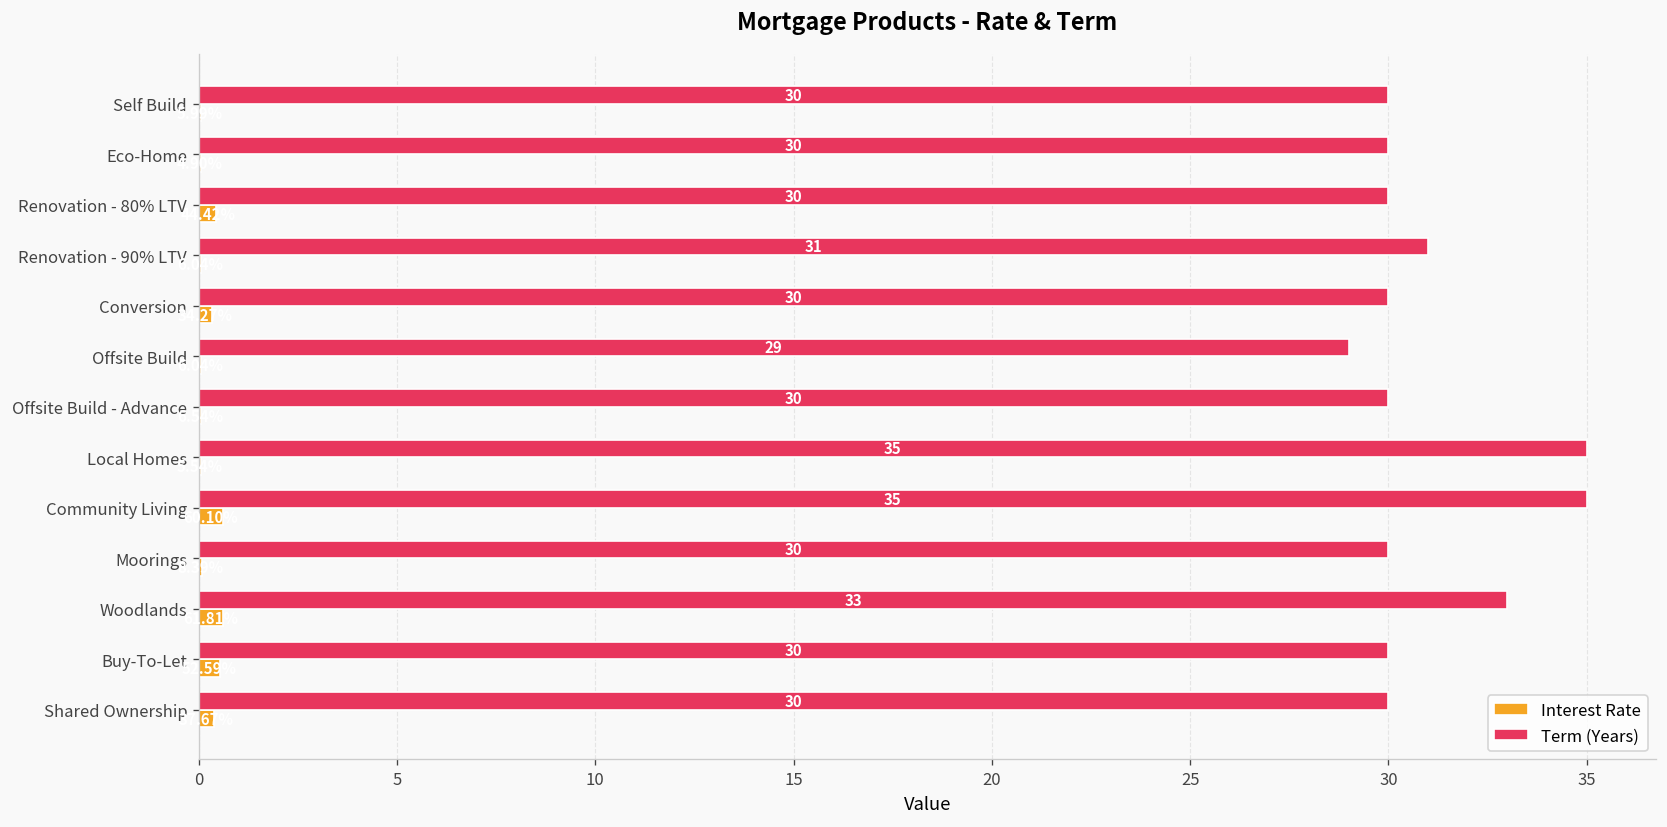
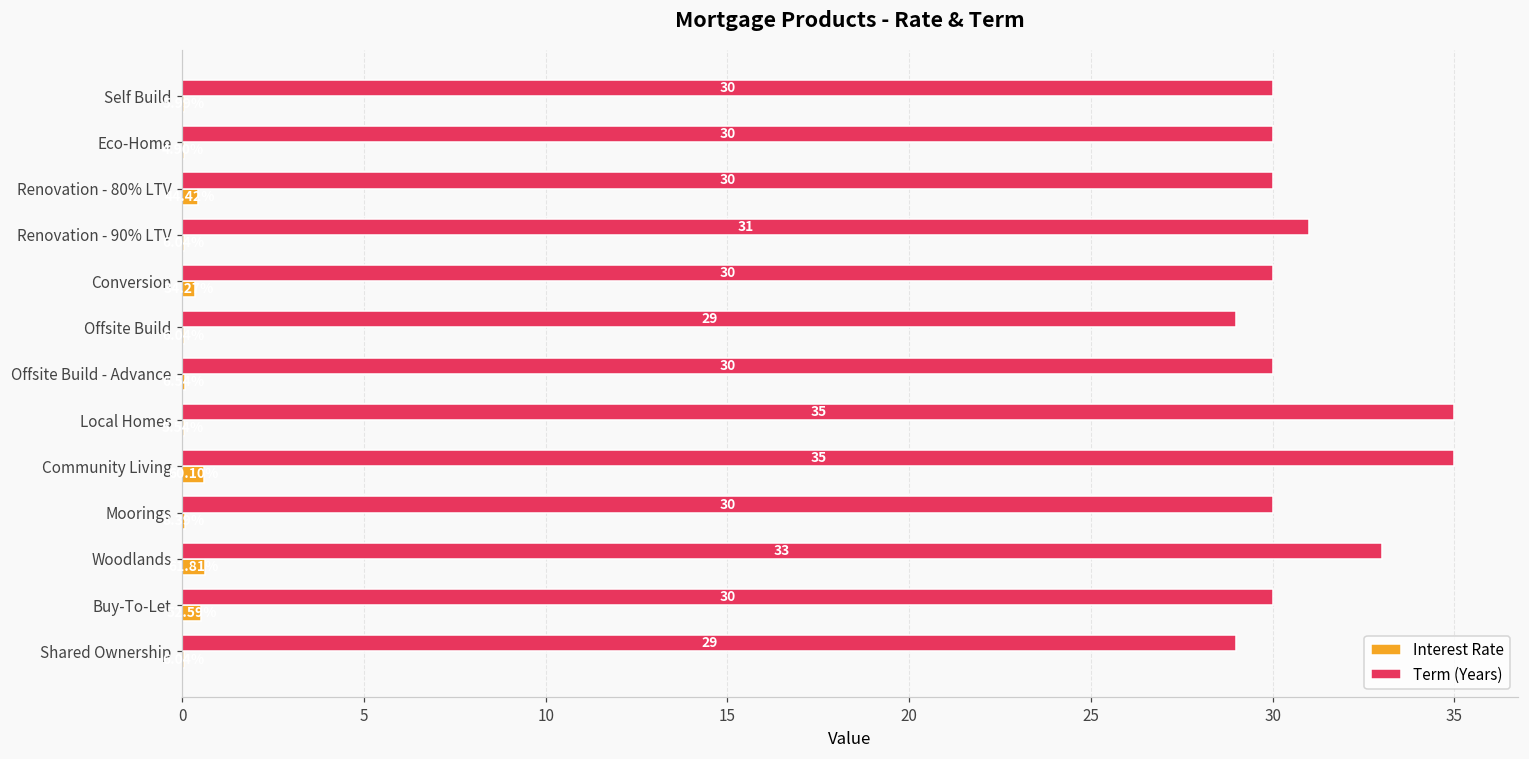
  {
    "Interest Rate": {
      "Renovation - 80% LTV": 0.4,
      "Conversion": 0.3,
      "Community Living": 0.6,
      "Moorings": 0.1,
      "Woodlands": 0.6,
      "Buy-To-Let": 0.5,
-     "Shared Ownership": 0.4
+     "Shared Ownership": 0.1
    },
    "Term (Years)": {
      "Self Build": 30,
      "Eco-Home": 30,
      "Renovation - 80% LTV": 30,
      "Renovation - 90% LTV": 31,
      "Conversion": 30,
      "Offsite Build": 29,
      "Offsite Build - Advance": 30,
      "Local Homes": 35,
      "Community Living": 35,
      "Moorings": 30,
      "Woodlands": 33,
      "Buy-To-Let": 30,
-     "Shared Ownership": 30
+     "Shared Ownership": 29
    }
  }
